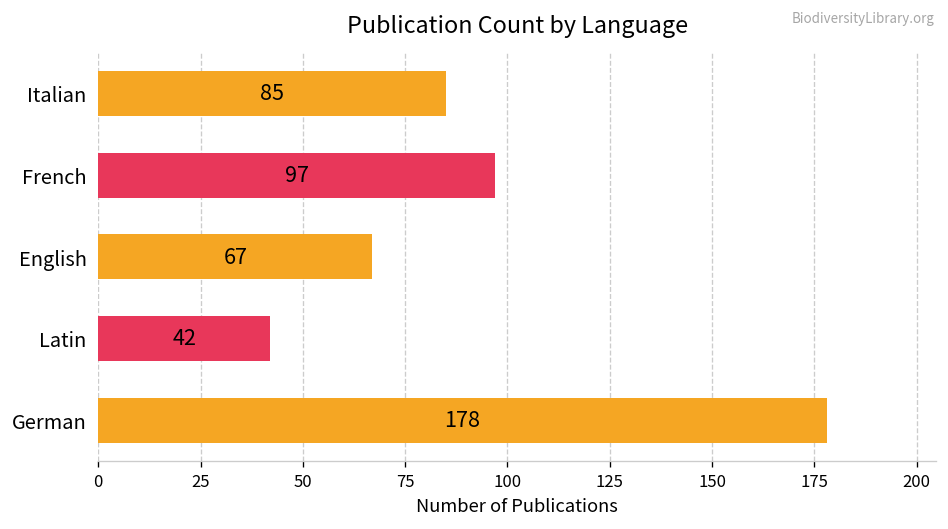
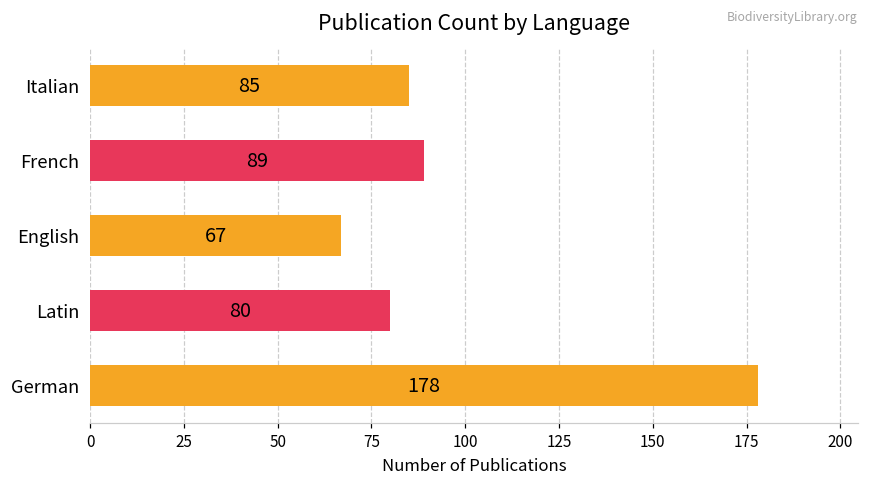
  {
    "Italian": 85,
-   "French": 97,
+   "French": 89,
    "English": 67,
-   "Latin": 42,
+   "Latin": 80,
    "German": 178
  }
